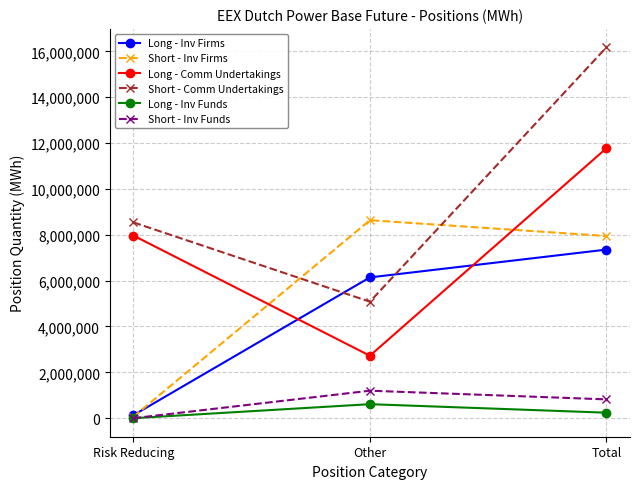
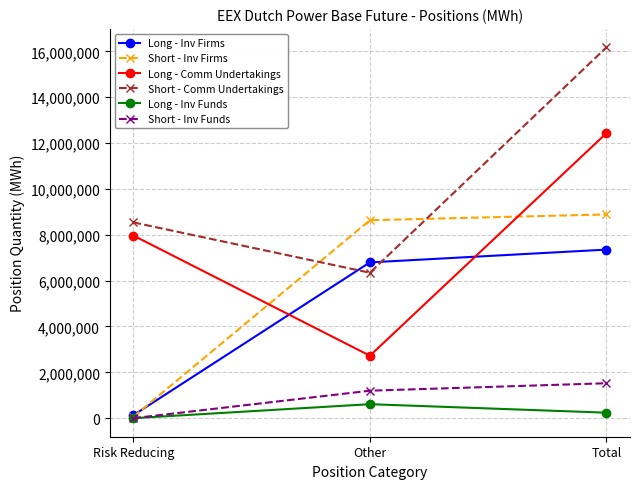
  {
    "Long - Inv Firms": {
-     "Other": "6,100,000",
+     "Other": "6,800,000",
      "Total": "7,400,000"
    },
    "Short - Inv Firms": {
      "Other": "8,600,000",
-     "Total": "7,900,000"
+     "Total": "8,900,000"
    },
    "Long - Comm Undertakings": {
      "Risk Reducing": "8,000,000",
      "Other": "2,700,000",
-     "Total": "11,800,000"
+     "Total": "12,400,000"
    },
    "Short - Comm Undertakings": {
      "Risk Reducing": "8,500,000",
-     "Other": "5,100,000",
+     "Other": "6,300,000",
      "Total": "16,200,000"
    },
    "Long - Inv Funds": {
      "Other": "600,000",
      "Total": "200,000"
    },
    "Short - Inv Funds": {
      "Other": "1,200,000",
-     "Total": "800,000"
+     "Total": "1,500,000"
    }
  }
